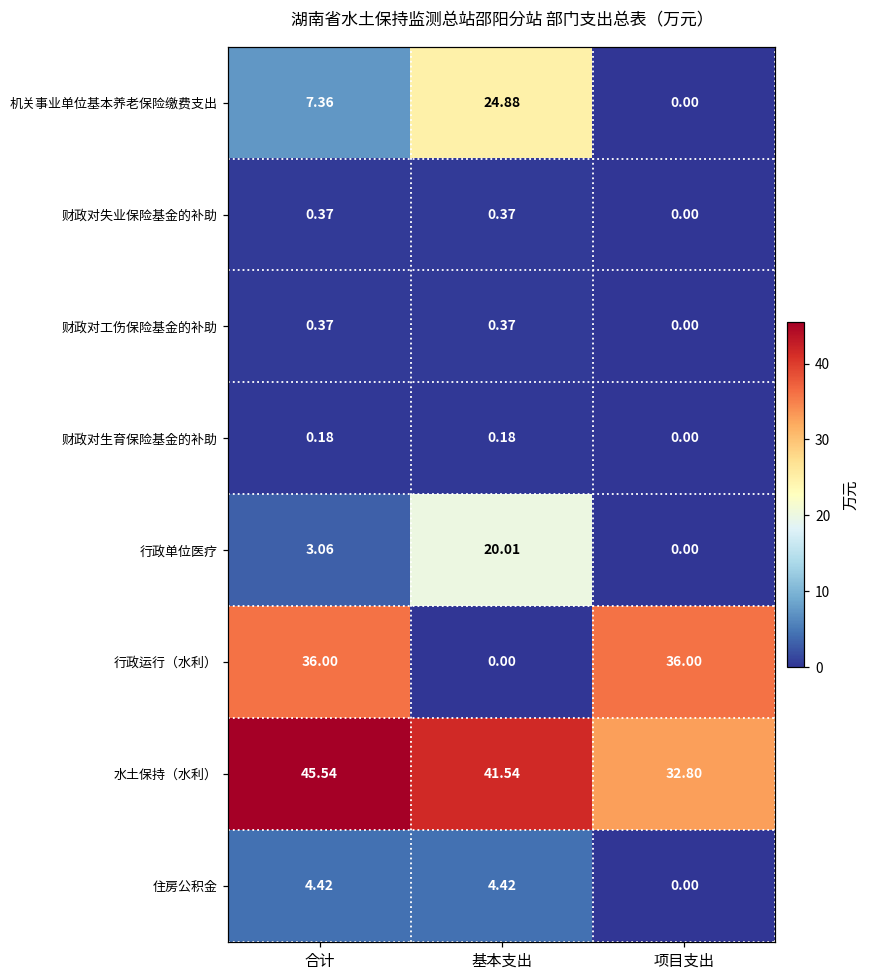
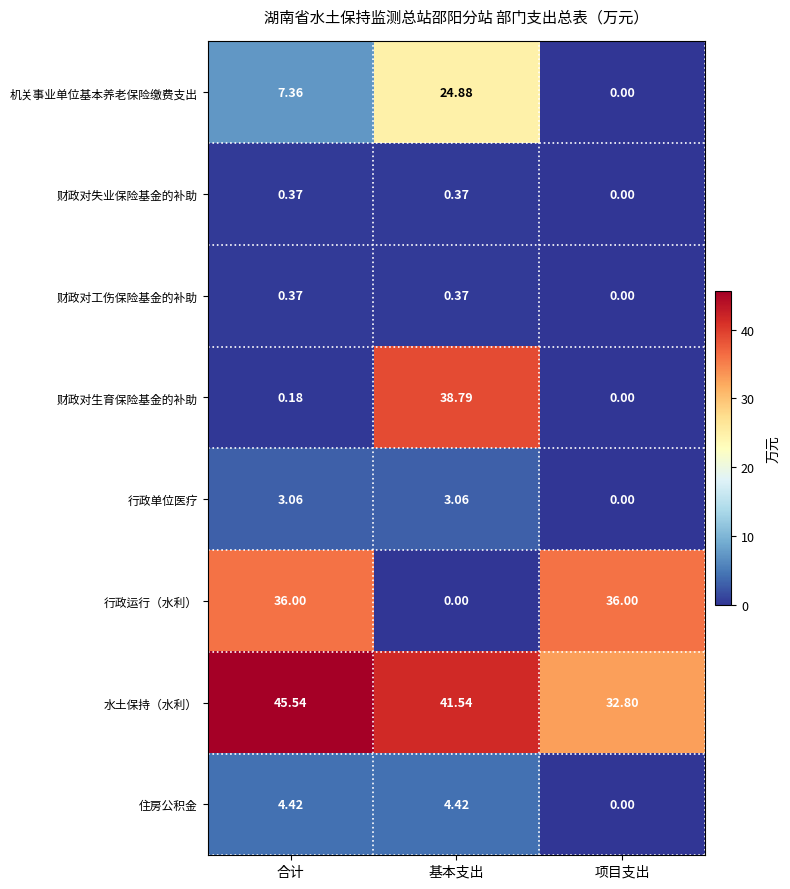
  {
    "机关事业单位基本养老保险缴费支出": {
      "合计": 7.36,
      "基本支出": 24.88,
      "项目支出": 0.00
    },
    "财政对失业保险基金的补助": {
      "合计": 0.37,
      "基本支出": 0.37,
      "项目支出": 0.00
    },
    "财政对工伤保险基金的补助": {
      "合计": 0.37,
      "基本支出": 0.37,
      "项目支出": 0.00
    },
    "财政对生育保险基金的补助": {
      "合计": 0.18,
-     "基本支出": 0.18,
+     "基本支出": 38.79,
      "项目支出": 0.00
    },
    "行政单位医疗": {
      "合计": 3.06,
-     "基本支出": 20.01,
+     "基本支出": 3.06,
      "项目支出": 0.00
    },
    "行政运行（水利）": {
      "合计": 36.00,
      "基本支出": 0.00,
      "项目支出": 36.00
    },
    "水土保持（水利）": {
      "合计": 45.54,
      "基本支出": 41.54,
      "项目支出": 32.80
    },
    "住房公积金": {
      "合计": 4.42,
      "基本支出": 4.42,
      "项目支出": 0.00
    }
  }
